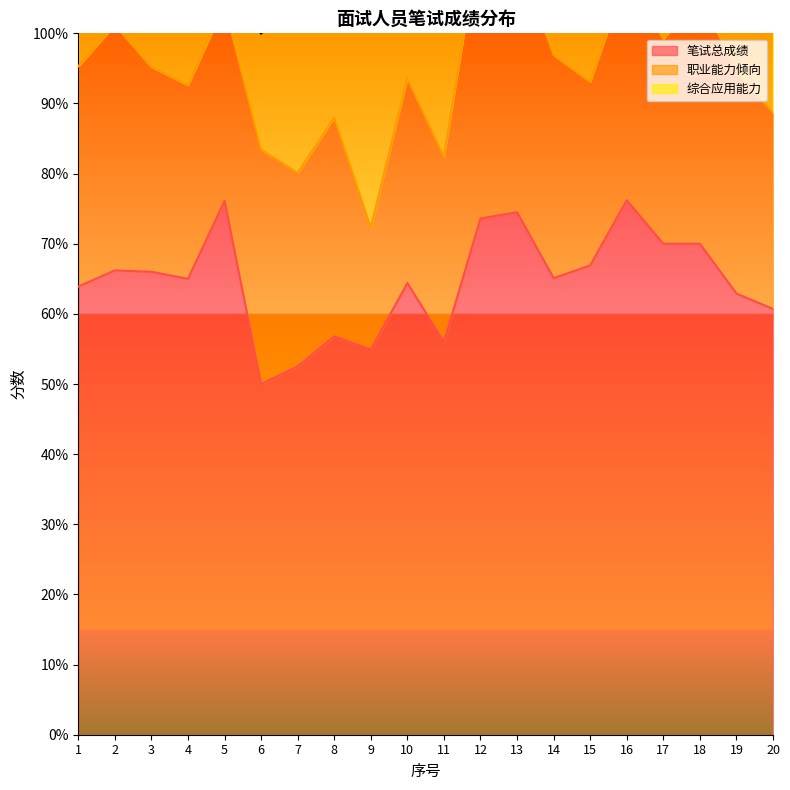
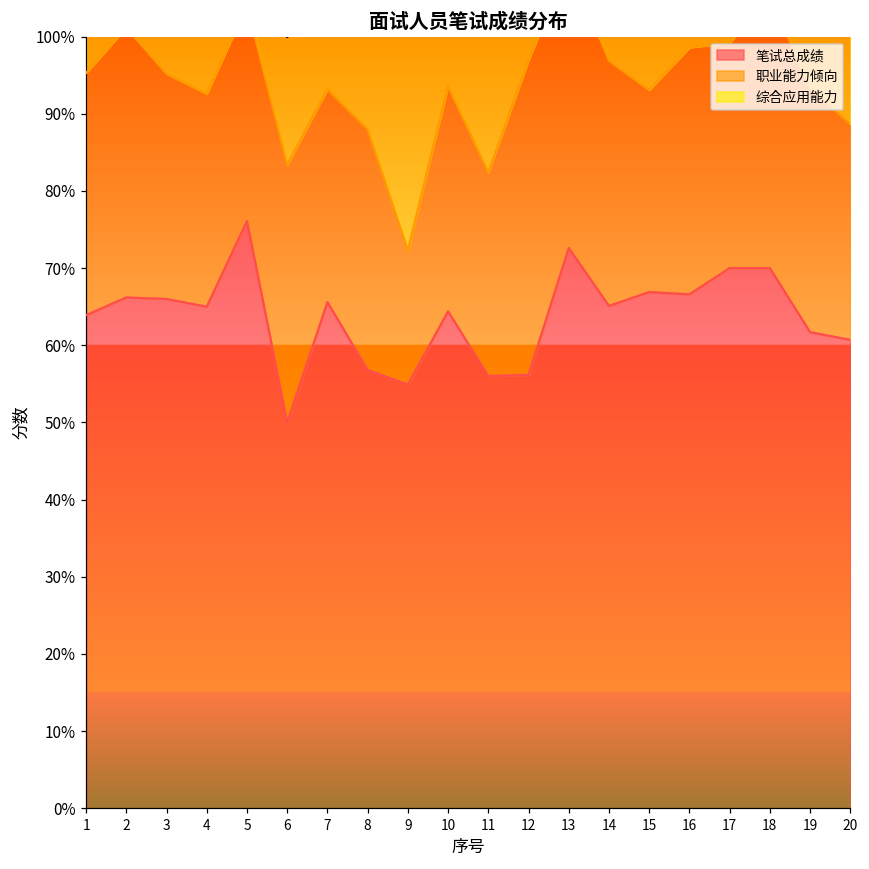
  {
    "笔试总成绩": {
      "1": "64%",
      "2": "66%",
      "3": "66%",
      "4": "65%",
      "5": "76%",
      "6": "50%",
-     "7": "53%",
+     "7": "66%",
      "8": "57%",
      "9": "55%",
      "10": "64%",
      "11": "56%",
-     "12": "74%",
-     "13": "75%",
+     "12": "56%",
+     "13": "73%",
      "14": "65%",
      "15": "67%",
-     "16": "76%",
+     "16": "67%",
      "17": "70%",
      "18": "70%",
-     "19": "63%",
+     "19": "62%",
      "20": "61%"
    },
    "职业能力倾向": {
      "1": "31%",
      "3": "29%",
      "4": "28%",
      "6": "33%",
      "7": "28%",
      "8": "31%",
      "9": "17%",
      "10": "29%",
      "11": "26%",
      "14": "32%",
      "15": "26%",
      "17": "29%",
      "20": "28%"
    },
    "综合应用能力": {
      "6": "17%"
    }
  }
